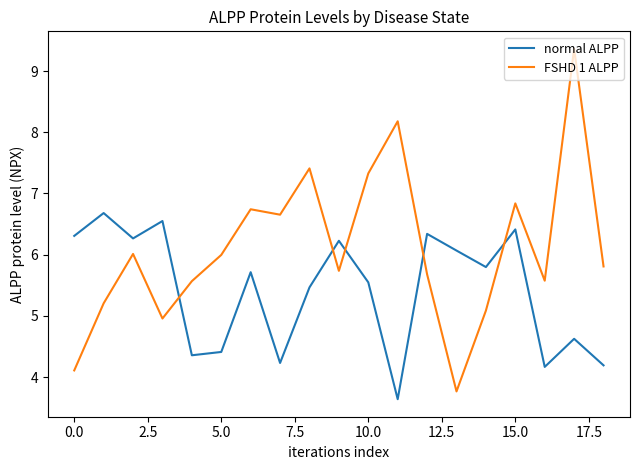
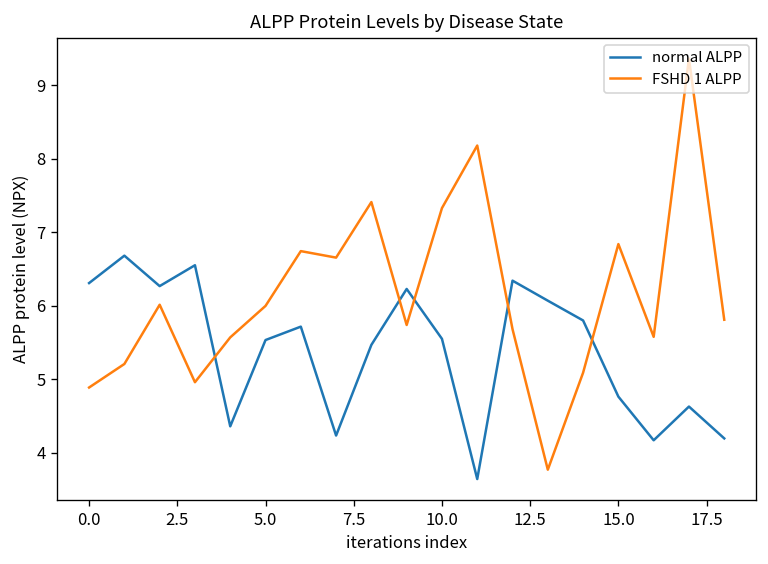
  {
    "normal ALPP": {
      "0.0": 6.3,
-     "5.0": 4.4,
+     "5.0": 5.5,
      "10.0": 5.5,
-     "15.0": 6.4
+     "15.0": 4.8
    },
    "FSHD 1 ALPP": {
-     "0.0": 4.1,
+     "0.0": 4.9,
      "5.0": 6.0,
      "10.0": 7.3,
      "15.0": 6.8
    }
  }
